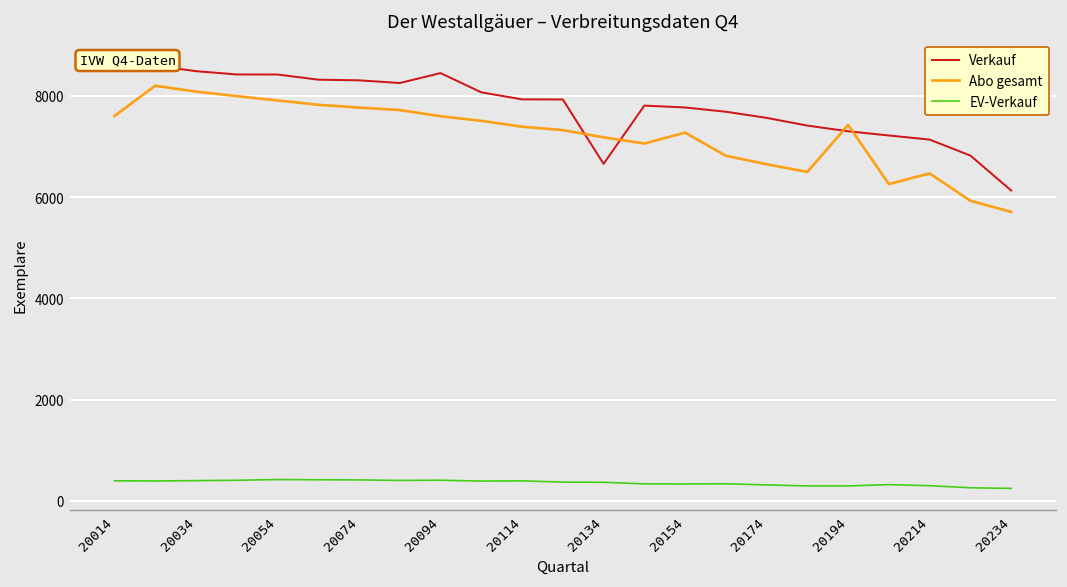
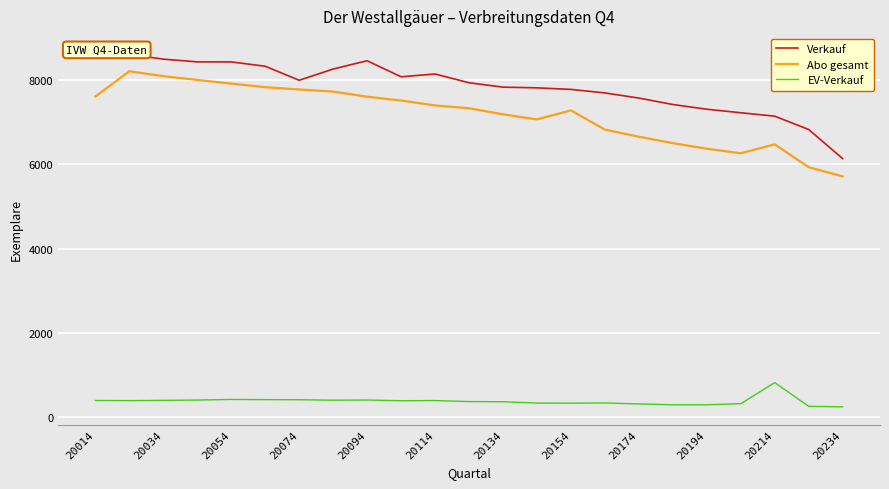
  {
    "Verkauf": {
      "20034": 8500,
      "20054": 8400,
-     "20074": 8300,
+     "20074": 8000,
      "20094": 8400,
-     "20114": 7900,
-     "20134": 6700,
+     "20114": 8100,
+     "20134": 7800,
      "20154": 7800,
      "20174": 7600,
      "20194": 7300,
      "20214": 7100,
      "20234": 6100
    },
    "Abo gesamt": {
      "20014": 7600,
      "20034": 8100,
      "20054": 7900,
      "20074": 7800,
      "20094": 7600,
      "20114": 7400,
      "20134": 7200,
      "20154": 7300,
      "20174": 6600,
-     "20194": 7400,
+     "20194": 6400,
      "20214": 6500,
      "20234": 5700
    },
    "EV-Verkauf": {
      "20014": 400,
      "20034": 400,
      "20054": 400,
      "20074": 400,
      "20094": 400,
      "20114": 400,
      "20134": 400,
      "20154": 300,
      "20174": 300,
      "20194": 300,
-     "20214": 300,
+     "20214": 800,
      "20234": 200
    }
  }
